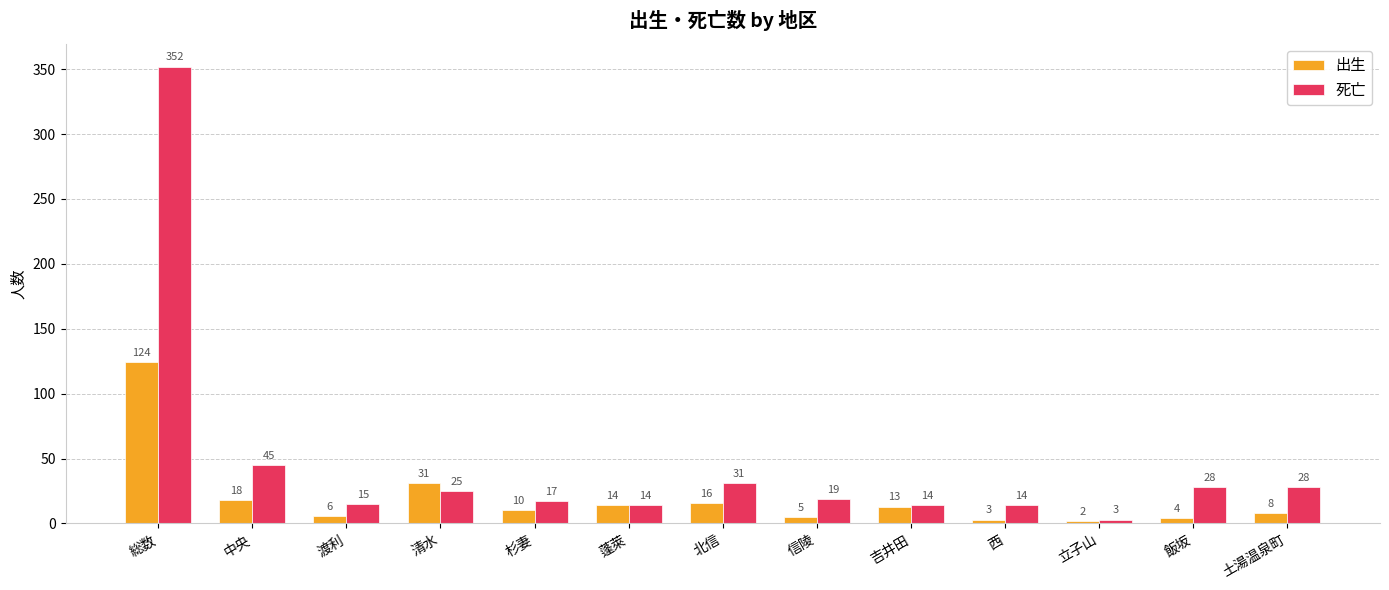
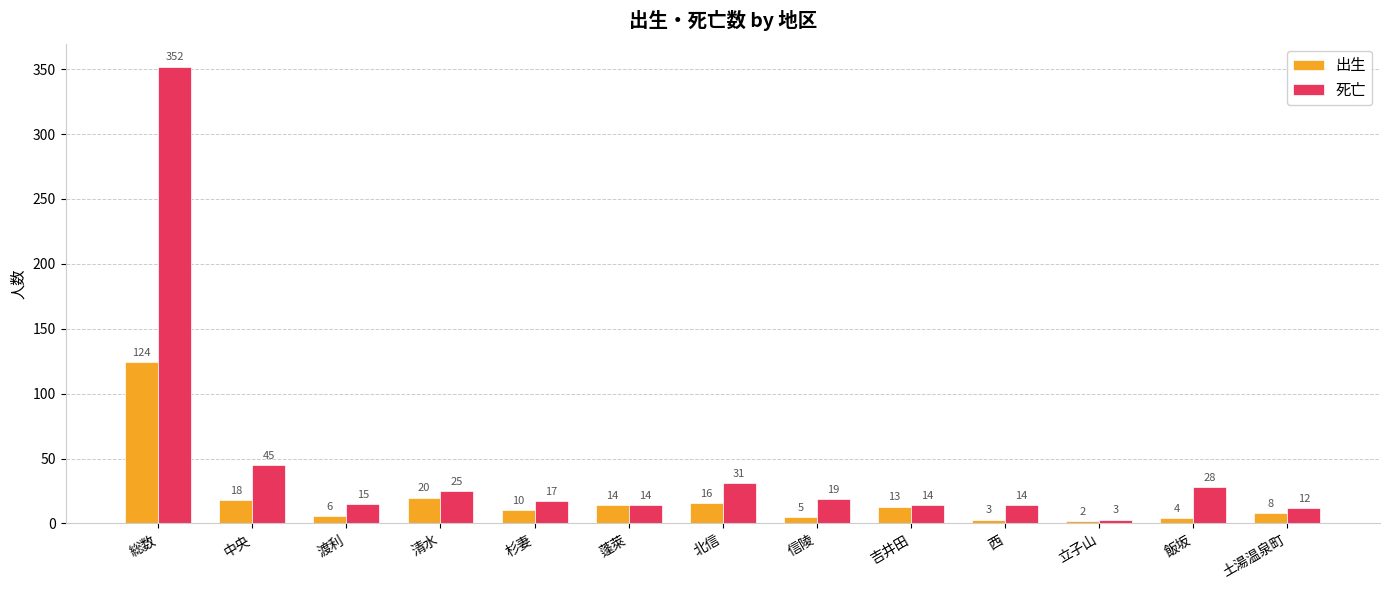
  {
    "出生": {
      "総数": 124,
      "中央": 18,
      "渡利": 6,
-     "清水": 31,
+     "清水": 20,
      "杉妻": 10,
      "蓬萊": 14,
      "北信": 16,
      "信陵": 5,
      "吉井田": 13,
      "西": 3,
      "立子山": 2,
      "飯坂": 4,
      "土湯温泉町": 8
    },
    "死亡": {
      "総数": 352,
      "中央": 45,
      "渡利": 15,
      "清水": 25,
      "杉妻": 17,
      "蓬萊": 14,
      "北信": 31,
      "信陵": 19,
      "吉井田": 14,
      "西": 14,
      "立子山": 3,
      "飯坂": 28,
-     "土湯温泉町": 28
+     "土湯温泉町": 12
    }
  }
